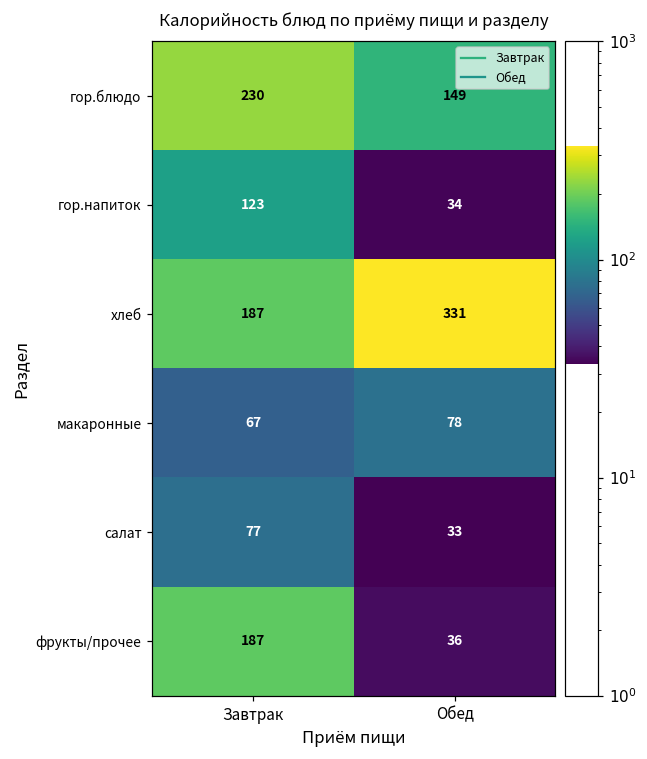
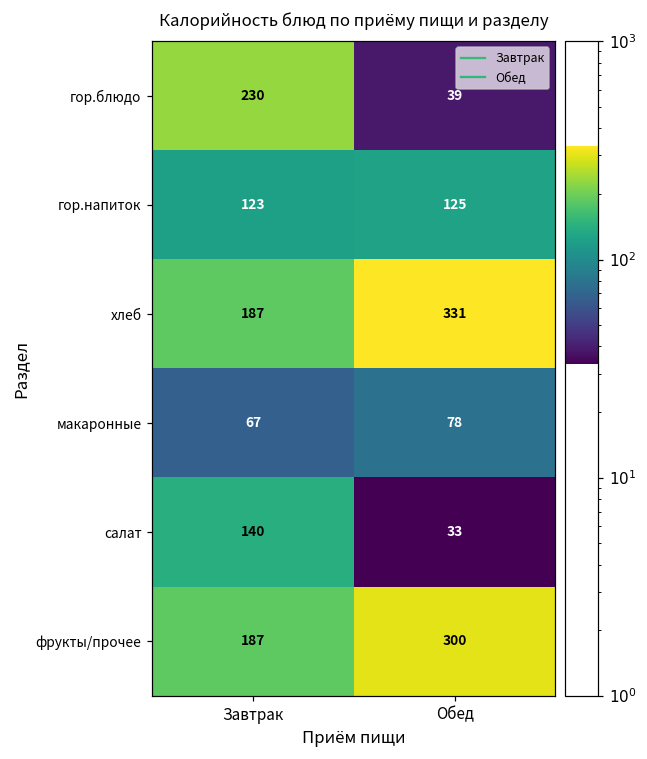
  {
    "гор.блюдо": {
      "Завтрак": 230,
-     "Обед": 149
+     "Обед": 39
    },
    "гор.напиток": {
      "Завтрак": 123,
-     "Обед": 34
+     "Обед": 125
    },
    "хлеб": {
      "Завтрак": 187,
      "Обед": 331
    },
    "макаронные": {
      "Завтрак": 67,
      "Обед": 78
    },
    "салат": {
-     "Завтрак": 77,
+     "Завтрак": 140,
      "Обед": 33
    },
    "фрукты/прочее": {
      "Завтрак": 187,
-     "Обед": 36
+     "Обед": 300
    }
  }
